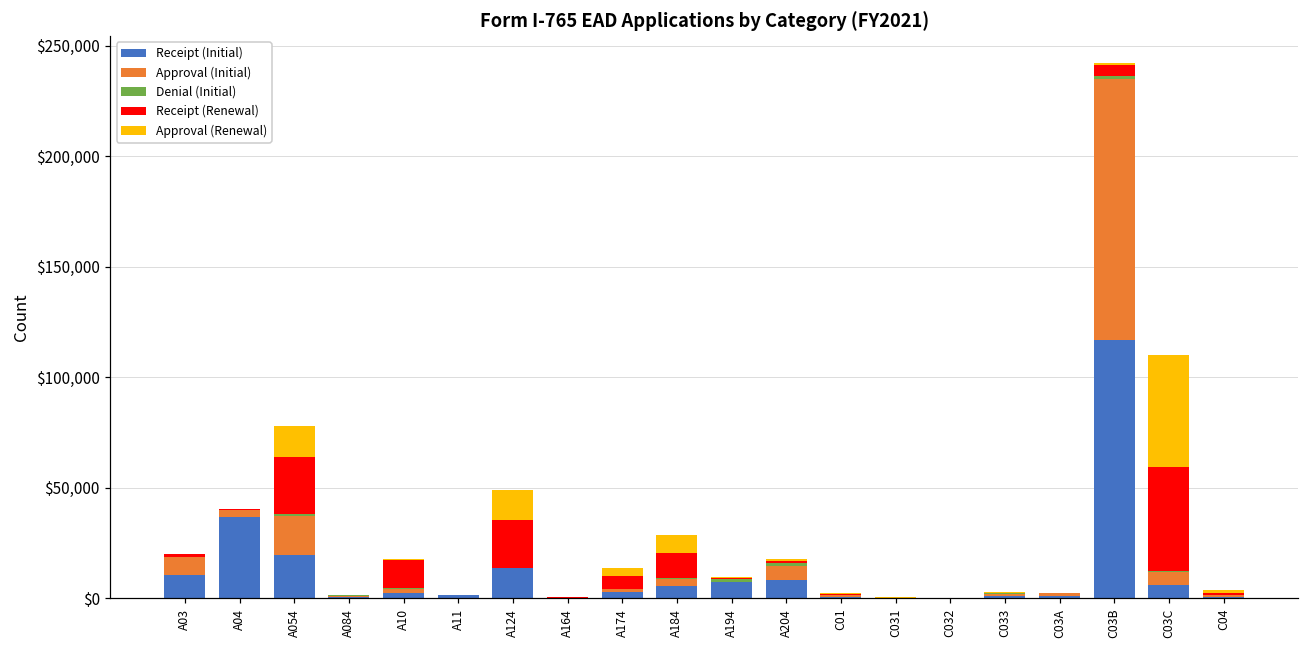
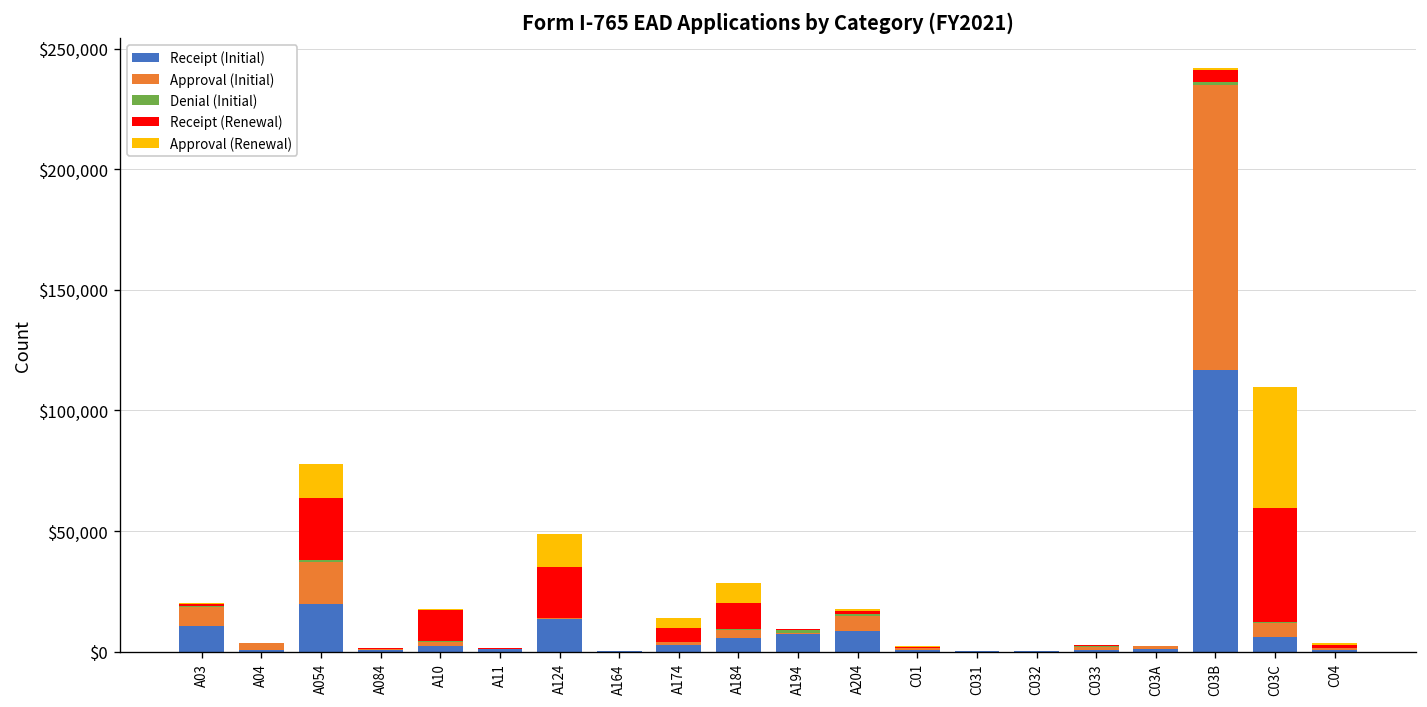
  {
    "Receipt (Initial)": {
      "A03": "$10,000",
-     "A04": "$37,000",
+     "A04": "$0",
      "A054": "$20,000",
      "A10": "$2,000",
      "A124": "$14,000",
      "A174": "$3,000",
      "A184": "$6,000",
      "A194": "$7,000",
      "A204": "$8,000",
      "C03B": "$117,000",
      "C03C": "$6,000"
    },
    "Approval (Initial)": {
      "A03": "$8,000",
      "A04": "$3,000",
      "A054": "$18,000",
      "A10": "$2,000",
      "A174": "$1,000",
      "A184": "$3,000",
      "A204": "$6,000",
      "C03B": "$118,000",
      "C03C": "$6,000"
    },
    "Denial (Initial)": {
      "A194": "$1,000"
    },
    "Receipt (Renewal)": {
      "A054": "$26,000",
      "A10": "$13,000",
      "A124": "$21,000",
      "A174": "$6,000",
      "A184": "$11,000",
      "C03B": "$5,000",
      "C03C": "$47,000"
    },
    "Approval (Renewal)": {
      "A054": "$14,000",
      "A124": "$14,000",
      "A174": "$4,000",
      "A184": "$8,000",
      "C03C": "$50,000"
    }
  }
